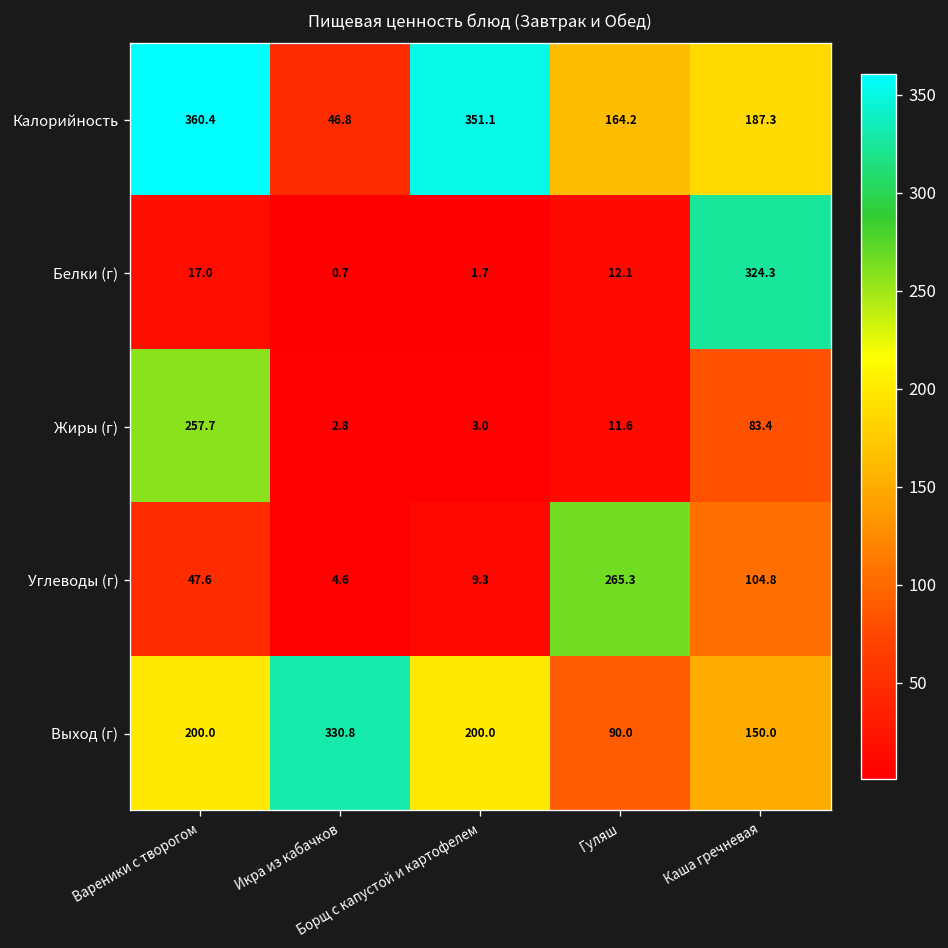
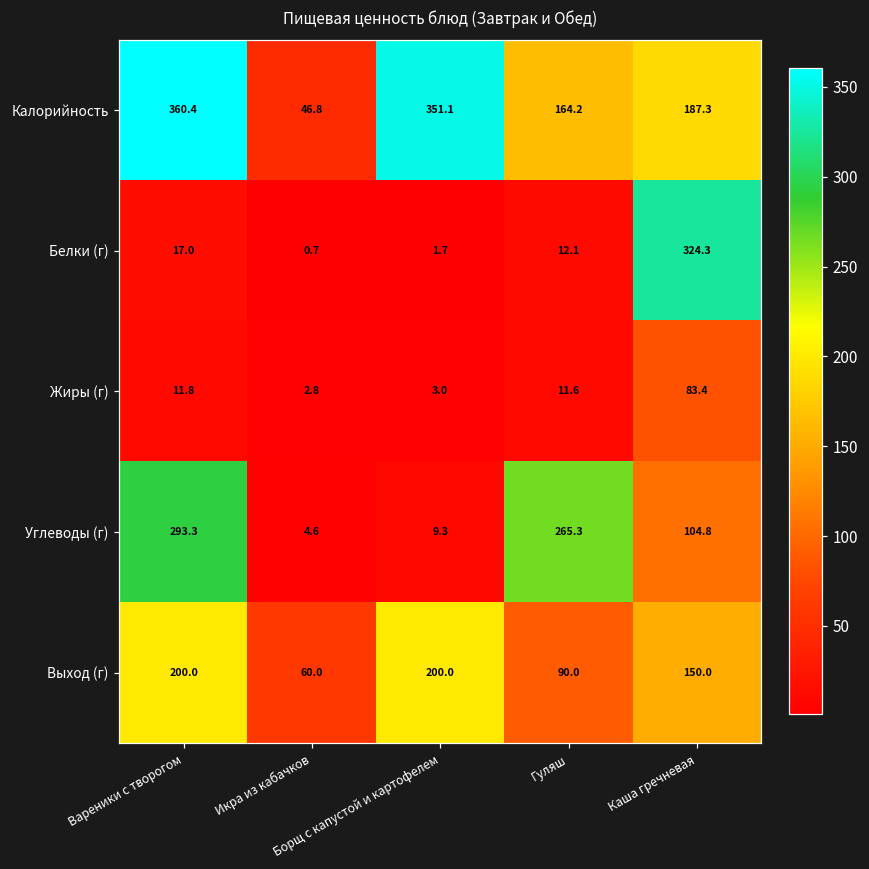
  {
    "Калорийность": {
      "Вареники с творогом": 360.4,
      "Икра из кабачков": 46.8,
      "Борщ с капустой и картофелем": 351.1,
      "Гуляш": 164.2,
      "Каша гречневая": 187.3
    },
    "Белки (г)": {
      "Вареники с творогом": 17.0,
      "Икра из кабачков": 0.7,
      "Борщ с капустой и картофелем": 1.7,
      "Гуляш": 12.1,
      "Каша гречневая": 324.3
    },
    "Жиры (г)": {
-     "Вареники с творогом": 257.7,
+     "Вареники с творогом": 11.8,
      "Икра из кабачков": 2.8,
      "Борщ с капустой и картофелем": 3.0,
      "Гуляш": 11.6,
      "Каша гречневая": 83.4
    },
    "Углеводы (г)": {
-     "Вареники с творогом": 47.6,
+     "Вареники с творогом": 293.3,
      "Икра из кабачков": 4.6,
      "Борщ с капустой и картофелем": 9.3,
      "Гуляш": 265.3,
      "Каша гречневая": 104.8
    },
    "Выход (г)": {
      "Вареники с творогом": 200.0,
-     "Икра из кабачков": 330.8,
+     "Икра из кабачков": 60.0,
      "Борщ с капустой и картофелем": 200.0,
      "Гуляш": 90.0,
      "Каша гречневая": 150.0
    }
  }
